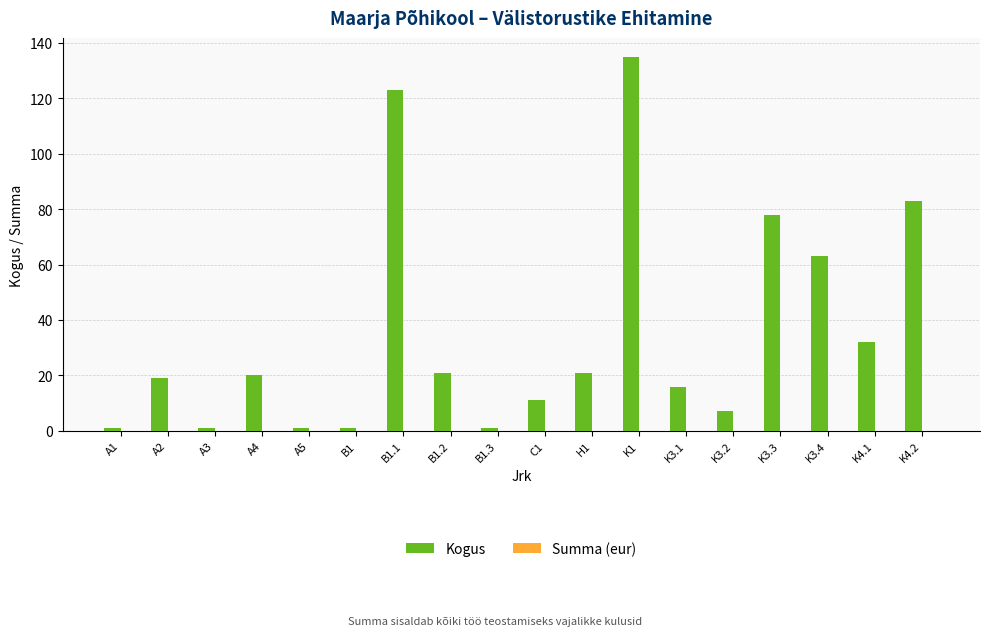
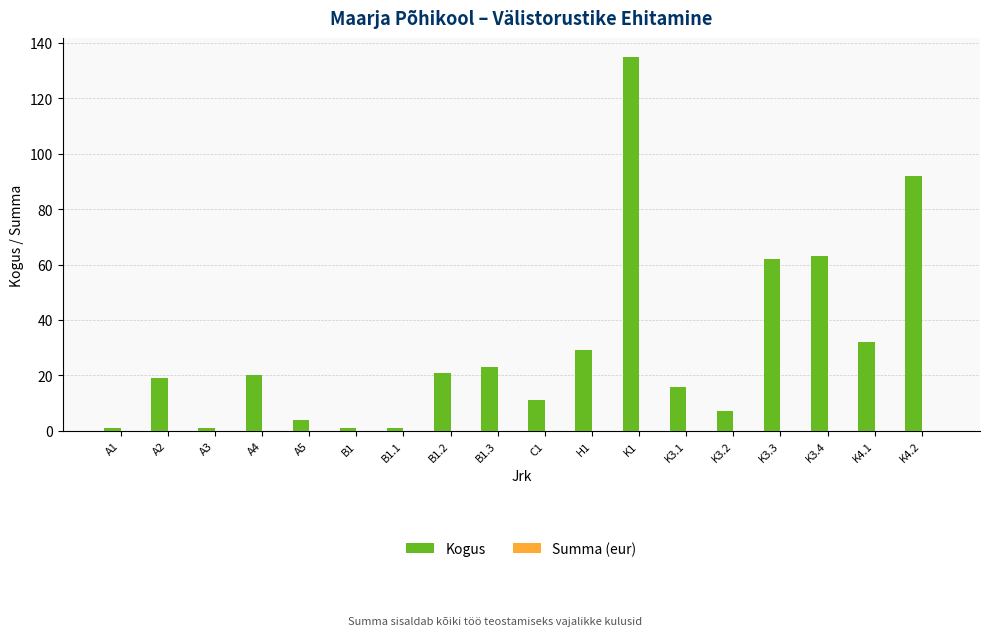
  {
    "Kogus": {
      "A1": 1,
      "A2": 19,
      "A3": 1,
      "A4": 20,
-     "A5": 1,
+     "A5": 4,
      "B1": 1,
-     "B1.1": 123,
+     "B1.1": 1,
      "B1.2": 21,
-     "B1.3": 1,
+     "B1.3": 23,
      "C1": 11,
-     "H1": 21,
+     "H1": 29,
      "K1": 135,
      "K3.1": 16,
      "K3.2": 7,
-     "K3.3": 78,
+     "K3.3": 62,
      "K3.4": 63,
      "K4.1": 32,
-     "K4.2": 83
+     "K4.2": 92
    },
    "Summa (eur)": {
      "A1": 0,
      "A2": 0,
      "A3": 0,
      "A4": 0,
      "A5": 0,
      "B1": 0,
      "B1.1": 0,
      "B1.2": 0,
      "B1.3": 0,
      "C1": 0,
      "H1": 0,
      "K1": 0,
      "K3.1": 0,
      "K3.2": 0,
      "K3.3": 0,
      "K3.4": 0,
      "K4.1": 0,
      "K4.2": 0
    }
  }
